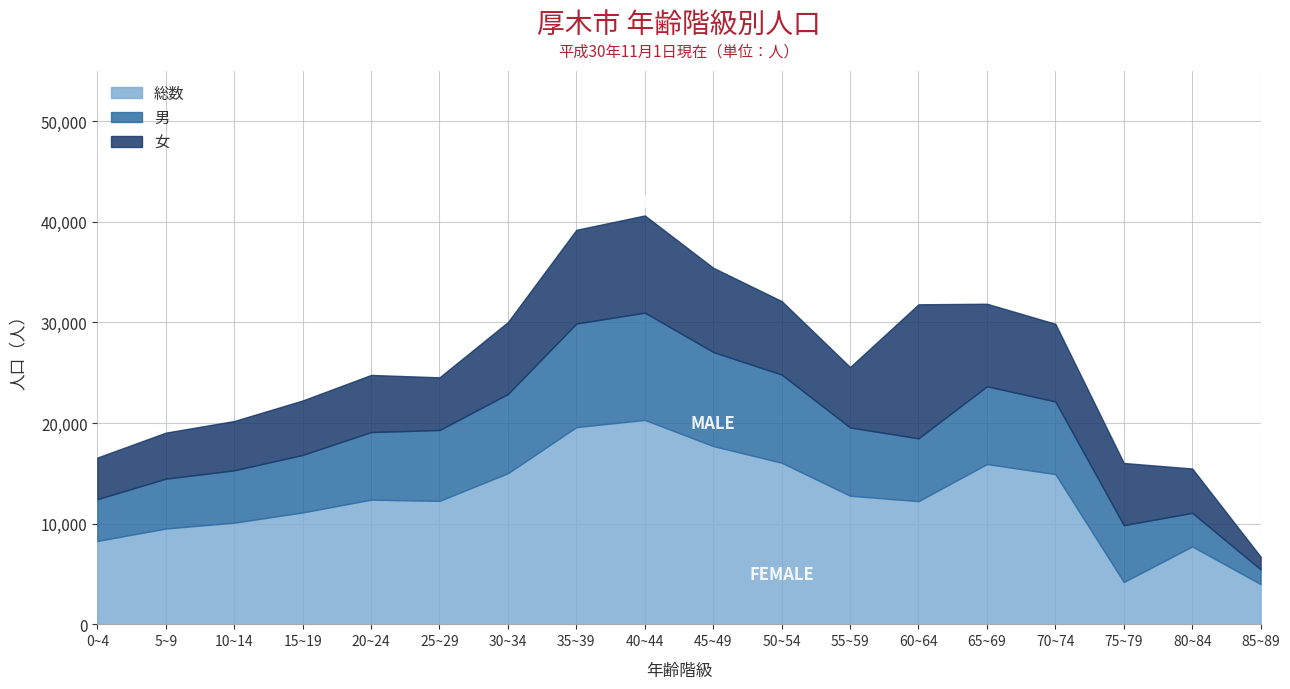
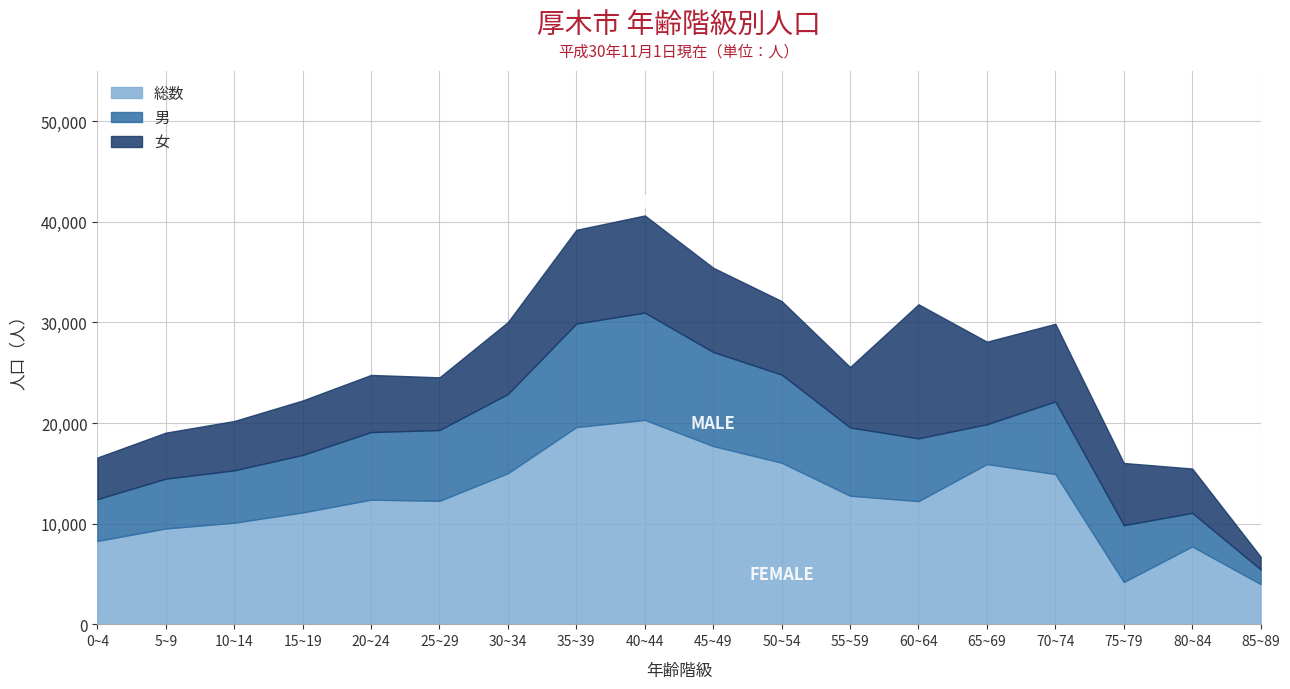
  {
    "総数": {
      "0~4": "8,300",
      "5~9": "9,500",
      "10~14": "10,100",
      "15~19": "11,100",
      "20~24": "12,400",
      "25~29": "12,300",
      "30~34": "15,000",
      "35~39": "19,600",
      "40~44": "20,300",
      "45~49": "17,700",
      "50~54": "16,100",
      "55~59": "12,800",
      "60~64": "12,200",
      "65~69": "15,900",
      "70~74": "14,900",
      "75~79": "4,200",
      "80~84": "7,700",
      "85~89": "4,000"
    },
    "男": {
      "0~4": "4,200",
      "5~9": "5,000",
      "10~14": "5,200",
      "15~19": "5,700",
      "20~24": "6,700",
      "25~29": "7,000",
      "30~34": "7,900",
      "35~39": "10,300",
      "40~44": "10,700",
      "45~49": "9,300",
      "50~54": "8,800",
      "55~59": "6,800",
      "60~64": "6,200",
-     "65~69": "7,700",
+     "65~69": "4,000",
      "70~74": "7,200",
      "75~79": "5,600",
      "80~84": "3,300",
      "85~89": "1,500"
    },
    "女": {
      "0~4": "4,100",
      "5~9": "4,600",
      "10~14": "4,900",
      "15~19": "5,400",
      "20~24": "5,700",
      "25~29": "5,200",
      "30~34": "7,200",
      "35~39": "9,300",
      "40~44": "9,700",
      "45~49": "8,400",
      "50~54": "7,300",
      "55~59": "6,000",
      "60~64": "13,300",
      "65~69": "8,200",
      "70~74": "7,700",
      "75~79": "6,200",
      "80~84": "4,400",
      "85~89": "1,300"
    }
  }
